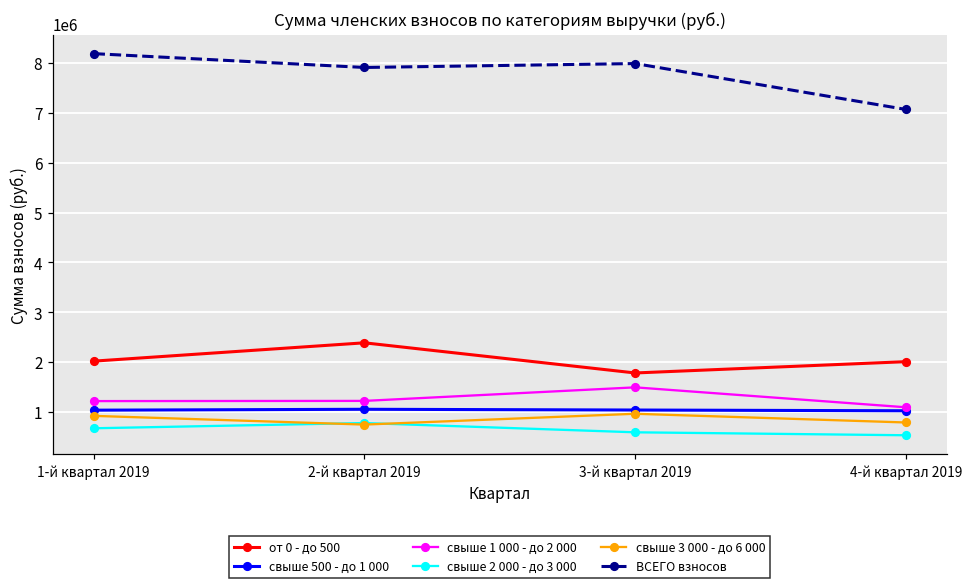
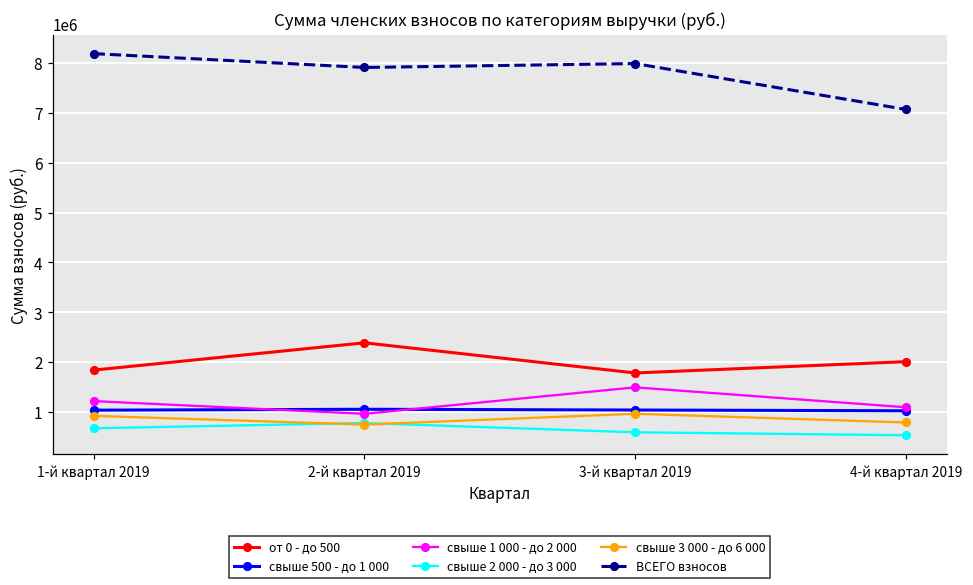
  {
    "от 0 - до 500": {
-     "1-й квартал 2019": 2000000,
+     "1-й квартал 2019": 1800000,
      "2-й квартал 2019": 2400000,
      "3-й квартал 2019": 1800000,
      "4-й квартал 2019": 2000000
    },
    "свыше 500 - до 1 000": {
      "1-й квартал 2019": 1000000,
      "2-й квартал 2019": 1100000,
      "3-й квартал 2019": 1000000,
      "4-й квартал 2019": 1000000
    },
    "свыше 1 000 - до 2 000": {
      "1-й квартал 2019": 1200000,
-     "2-й квартал 2019": 1200000,
+     "2-й квартал 2019": 1000000,
      "3-й квартал 2019": 1500000,
      "4-й квартал 2019": 1100000
    },
    "свыше 2 000 - до 3 000": {
      "1-й квартал 2019": 700000,
      "3-й квартал 2019": 600000,
      "4-й квартал 2019": 500000
    },
    "свыше 3 000 - до 6 000": {
      "1-й квартал 2019": 900000,
      "3-й квартал 2019": 1000000,
      "4-й квартал 2019": 800000
    },
    "ВСЕГО взносов": {
      "1-й квартал 2019": 8200000,
      "2-й квартал 2019": 7900000,
      "3-й квартал 2019": 8000000,
      "4-й квартал 2019": 7100000
    }
  }
